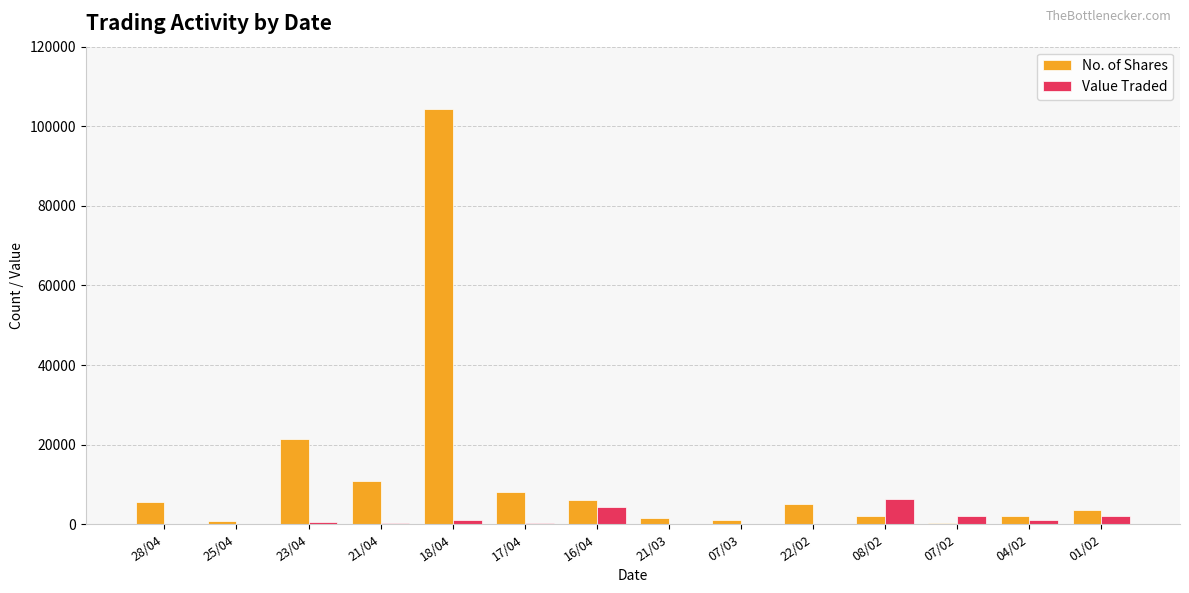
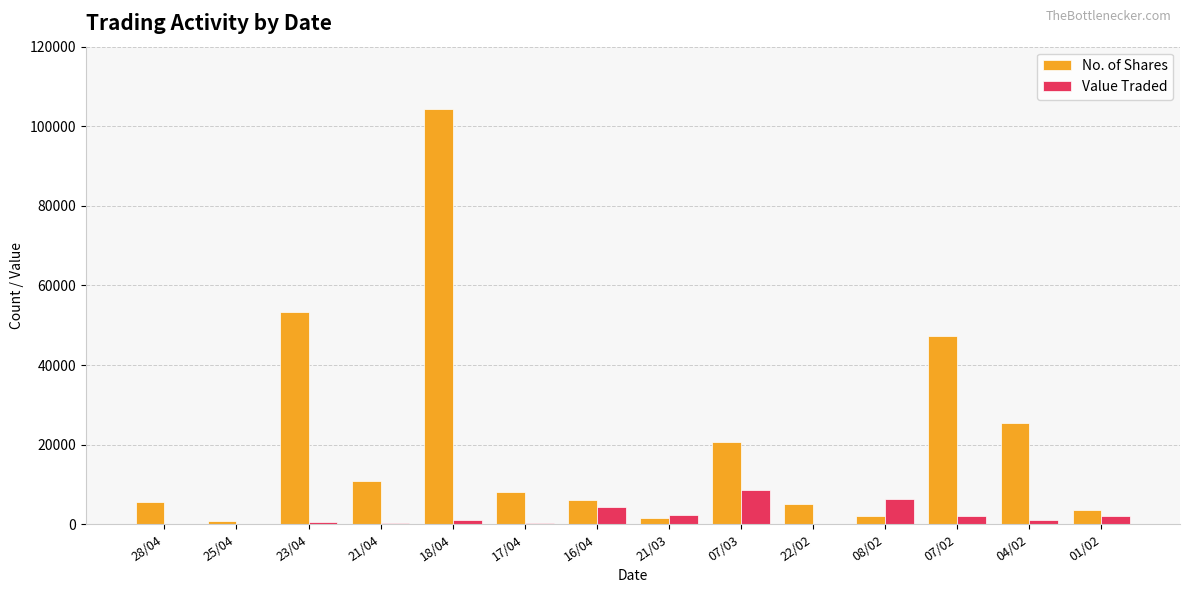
  {
    "No. of Shares": {
      "28/04": 6000,
      "25/04": 1000,
-     "23/04": 21000,
+     "23/04": 53000,
      "21/04": 11000,
      "18/04": 104000,
      "17/04": 8000,
      "16/04": 6000,
      "21/03": 2000,
-     "07/03": 1000,
+     "07/03": 21000,
      "22/02": 5000,
      "08/02": 2000,
-     "07/02": 0,
-     "04/02": 2000,
+     "07/02": 47000,
+     "04/02": 25000,
      "01/02": 4000
    },
    "Value Traded": {
      "23/04": 1000,
      "18/04": 1000,
      "16/04": 4000,
-     "21/03": 0,
-     "07/03": 0,
+     "21/03": 2000,
+     "07/03": 8000,
      "08/02": 6000,
      "07/02": 2000,
      "04/02": 1000,
      "01/02": 2000
    }
  }
